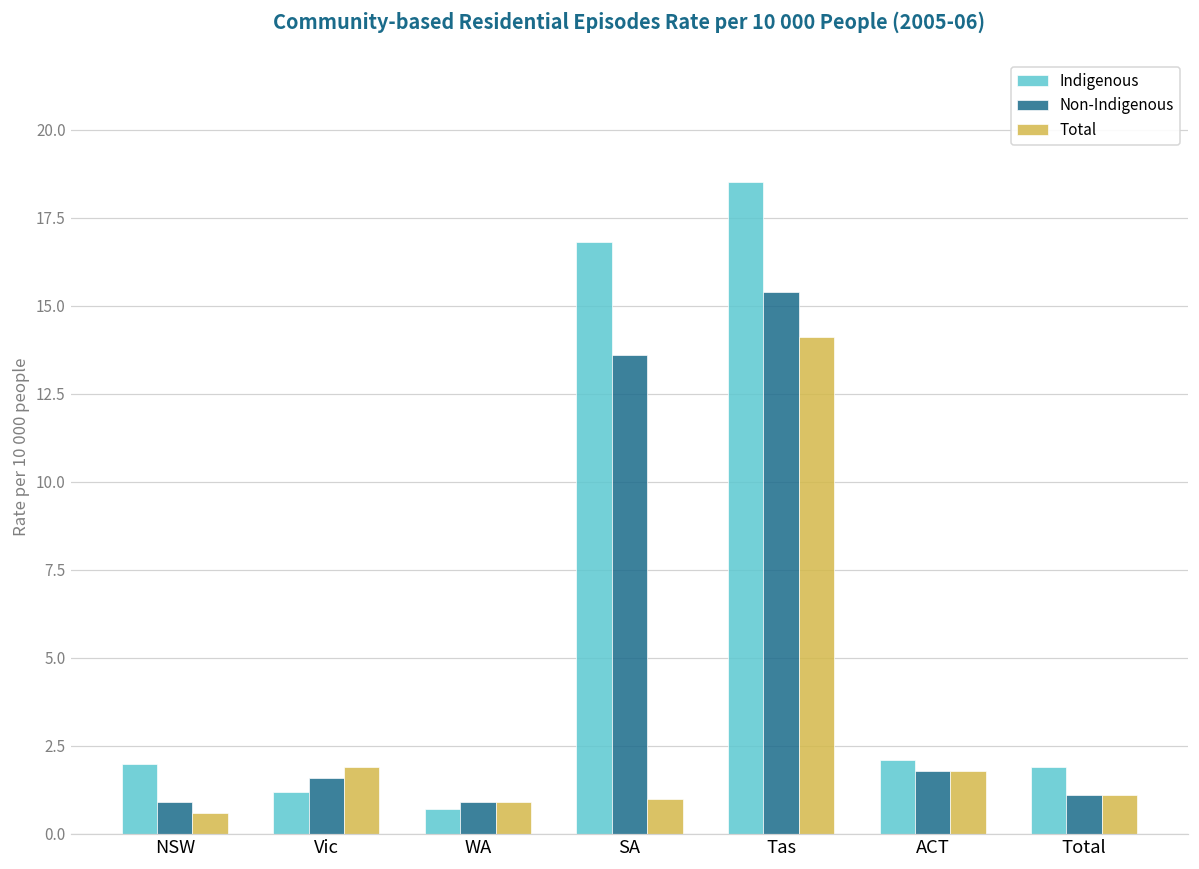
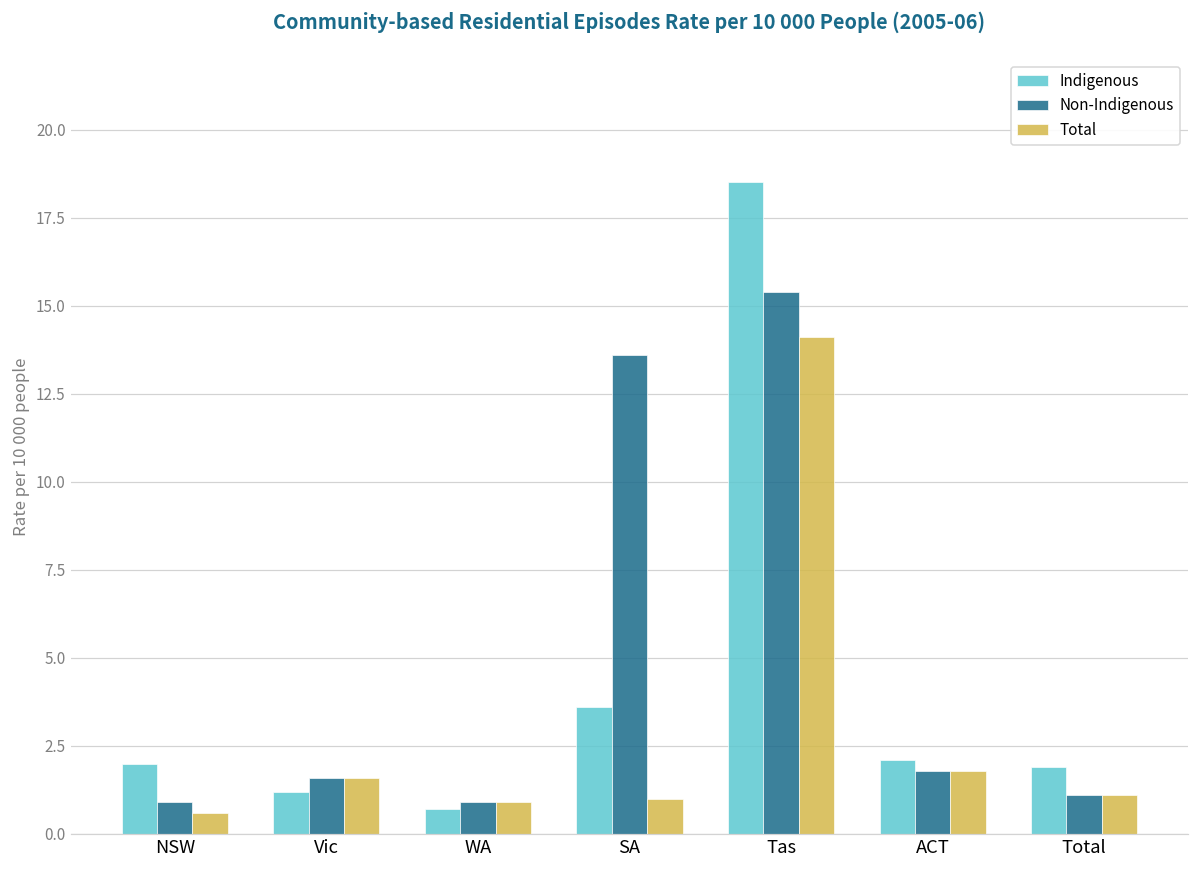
  {
    "Indigenous": {
      "NSW": 2.0,
      "Vic": 1.2,
      "WA": 0.7,
-     "SA": 16.8,
+     "SA": 3.6,
      "Tas": 18.5,
      "ACT": 2.1,
      "Total": 1.9
    },
    "Non-Indigenous": {
      "NSW": 0.9,
      "Vic": 1.6,
      "WA": 0.9,
      "SA": 13.6,
      "Tas": 15.4,
      "ACT": 1.8,
      "Total": 1.1
    },
    "Total": {
      "NSW": 0.6,
-     "Vic": 1.9,
+     "Vic": 1.6,
      "WA": 0.9,
      "SA": 1.0,
      "Tas": 14.1,
      "ACT": 1.8,
      "Total": 1.1
    }
  }
